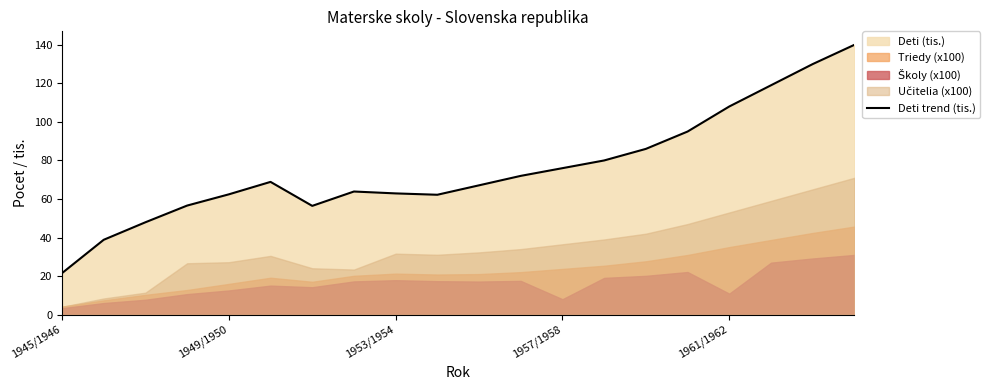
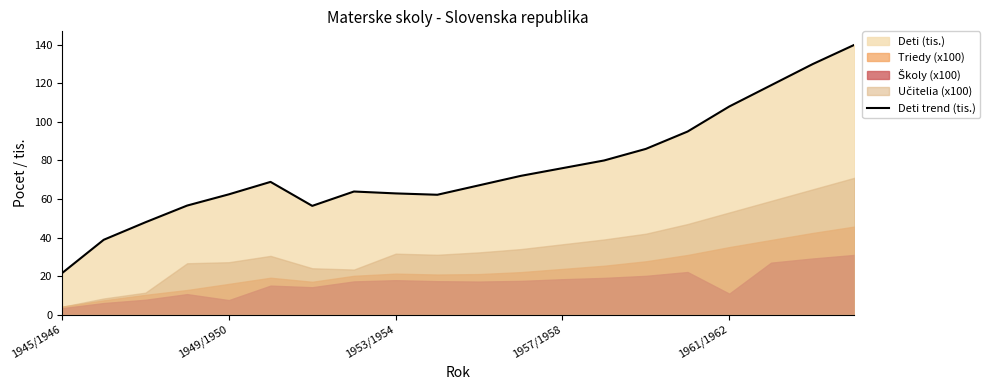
  {
    "Školy (x100)": {
-     "1949/1950": 13,
+     "1949/1950": 8,
      "1953/1954": 18,
-     "1957/1958": 8,
+     "1957/1958": 18,
      "1961/1962": 11
    }
  }
